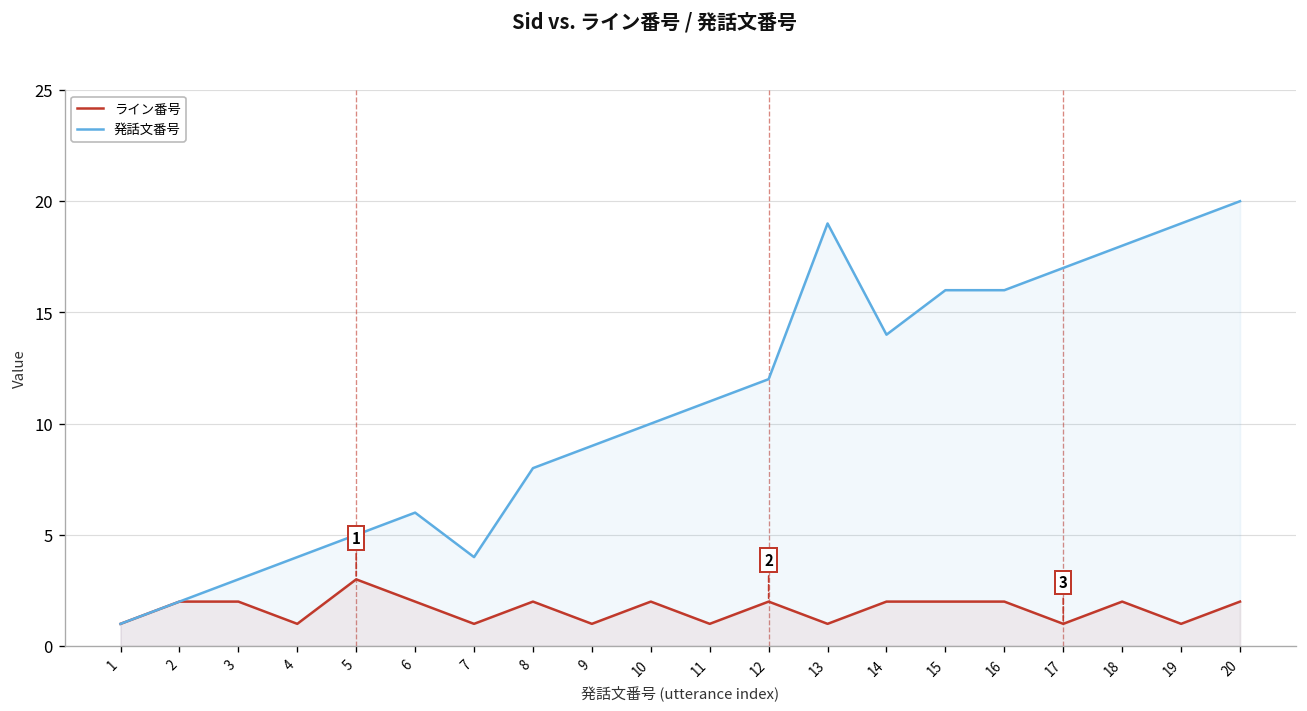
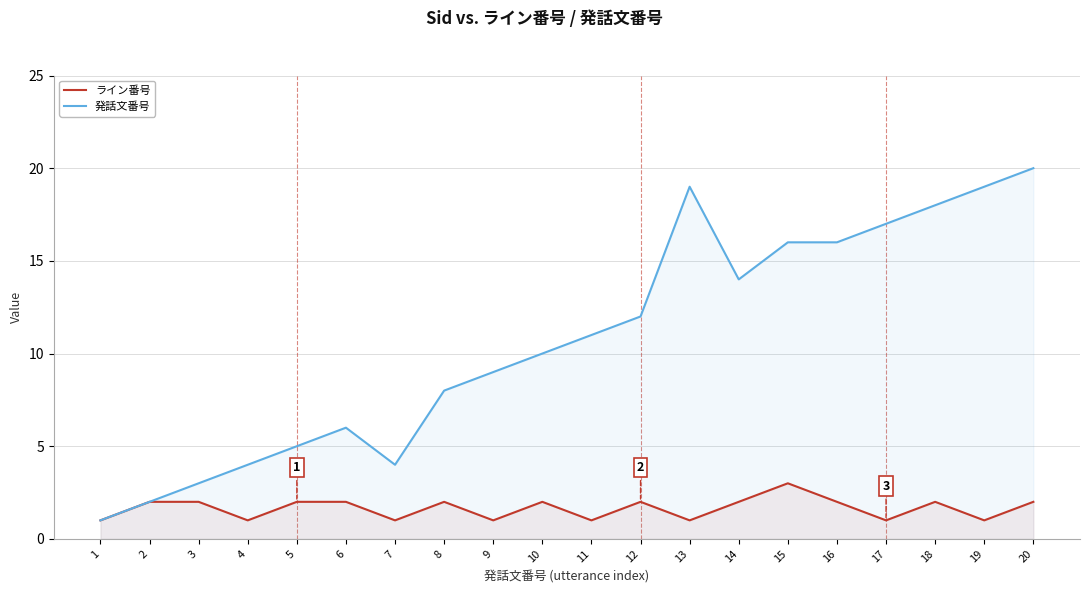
  {
    "ライン番号": {
      "3": 2,
      "4": 1,
-     "5": 3,
+     "5": 2,
      "6": 2,
      "7": 1,
      "8": 2,
      "9": 1,
      "10": 2,
      "11": 1,
      "13": 1,
      "14": 2,
-     "15": 2,
+     "15": 3,
      "16": 2,
      "18": 2,
      "19": 1,
      "20": 2
    },
    "発話文番号": {
      "3": 3,
      "4": 4,
      "6": 6,
      "7": 4,
      "8": 8,
      "9": 9,
      "10": 10,
      "11": 11,
      "12": 12,
      "13": 19,
      "14": 14,
      "15": 16,
      "16": 16,
      "17": 17,
      "18": 18,
      "19": 19,
      "20": 20
    }
  }
